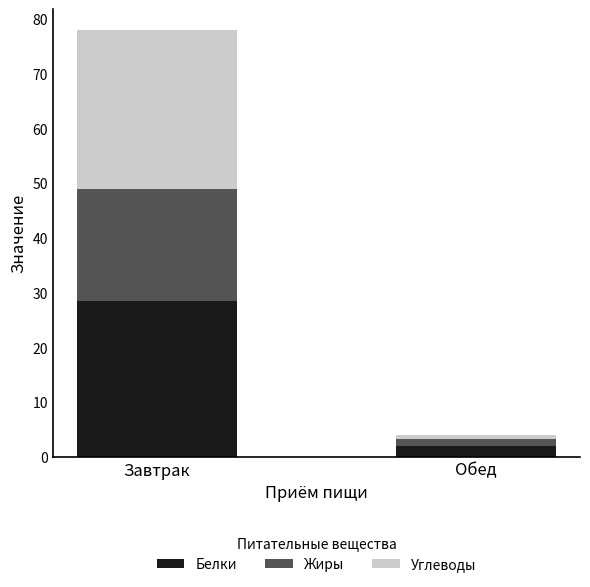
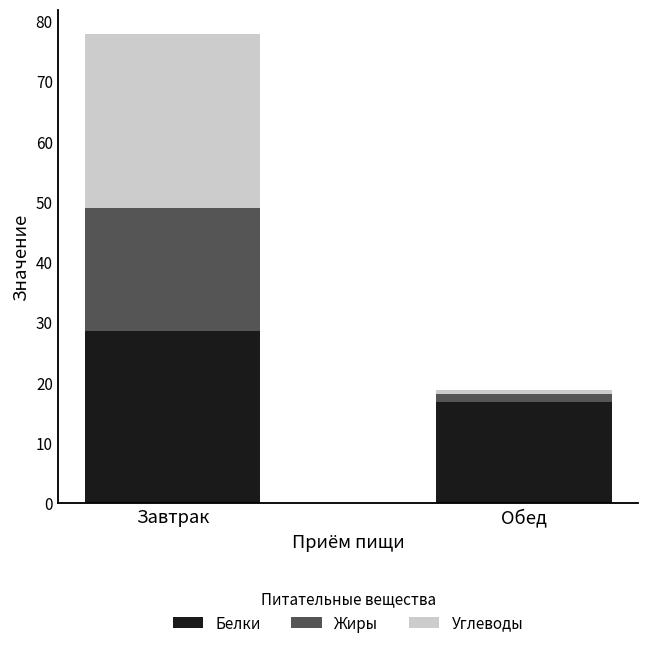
  {
    "Белки": {
      "Завтрак": 29,
-     "Обед": 2
+     "Обед": 17
    },
    "Жиры": {
      "Завтрак": 20,
      "Обед": 1
    },
    "Углеводы": {
      "Завтрак": 29,
      "Обед": 1
    }
  }
